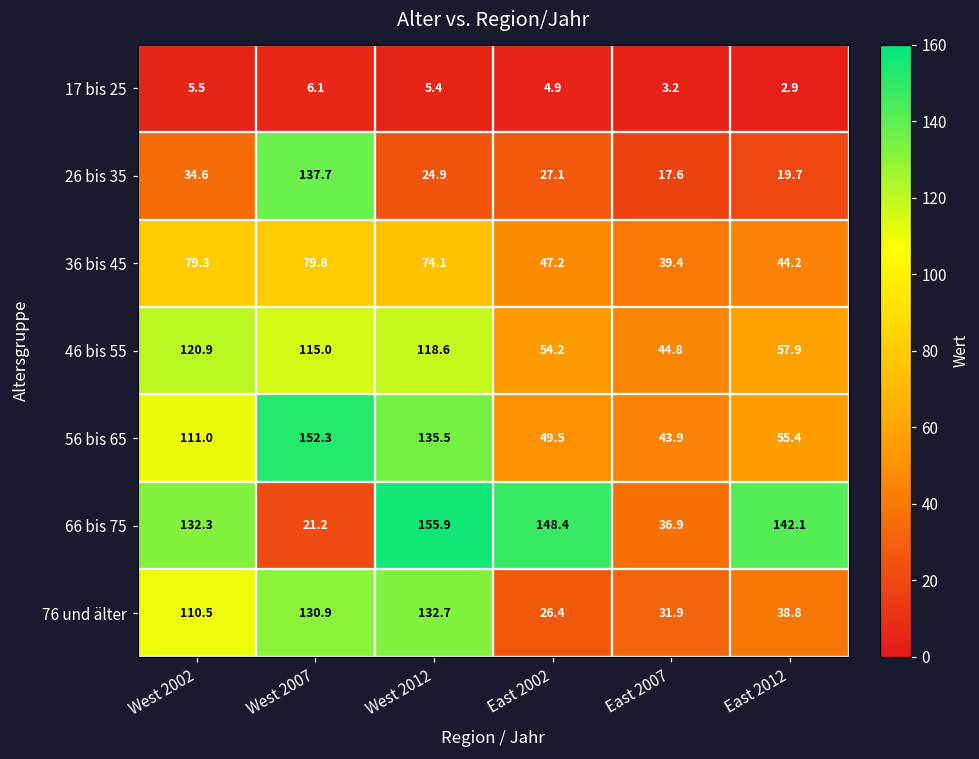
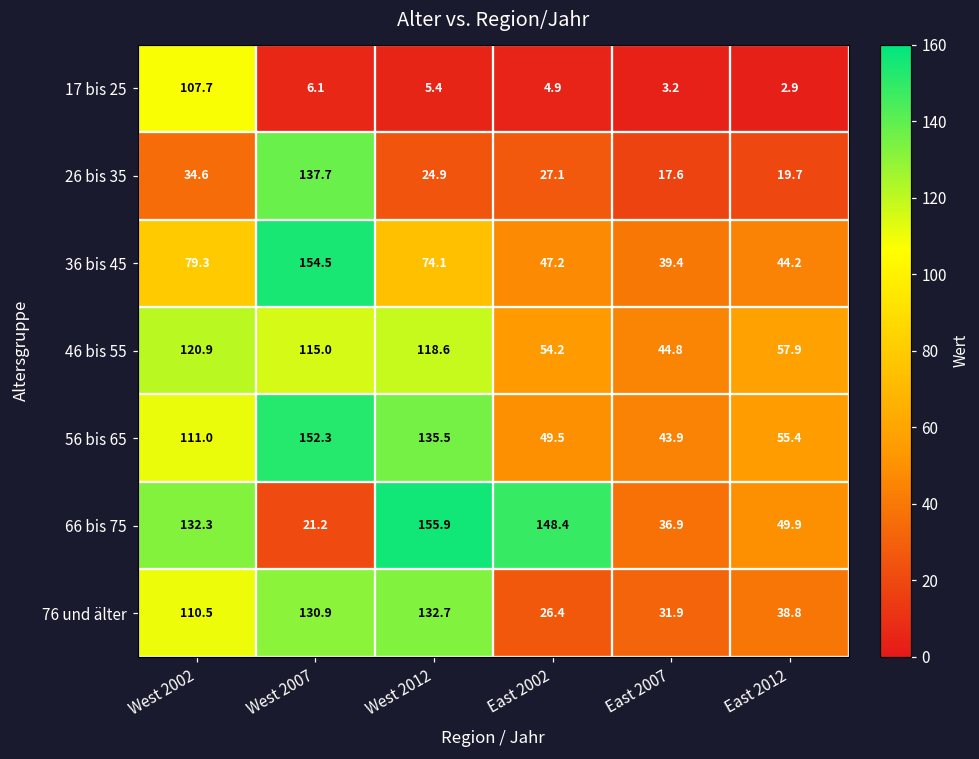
  {
    "17 bis 25": {
-     "West 2002": 5.5,
+     "West 2002": 107.7,
      "West 2007": 6.1,
      "West 2012": 5.4,
      "East 2002": 4.9,
      "East 2007": 3.2,
      "East 2012": 2.9
    },
    "26 bis 35": {
      "West 2002": 34.6,
      "West 2007": 137.7,
      "West 2012": 24.9,
      "East 2002": 27.1,
      "East 2007": 17.6,
      "East 2012": 19.7
    },
    "36 bis 45": {
      "West 2002": 79.3,
-     "West 2007": 79.8,
+     "West 2007": 154.5,
      "West 2012": 74.1,
      "East 2002": 47.2,
      "East 2007": 39.4,
      "East 2012": 44.2
    },
    "46 bis 55": {
      "West 2002": 120.9,
      "West 2007": 115.0,
      "West 2012": 118.6,
      "East 2002": 54.2,
      "East 2007": 44.8,
      "East 2012": 57.9
    },
    "56 bis 65": {
      "West 2002": 111.0,
      "West 2007": 152.3,
      "West 2012": 135.5,
      "East 2002": 49.5,
      "East 2007": 43.9,
      "East 2012": 55.4
    },
    "66 bis 75": {
      "West 2002": 132.3,
      "West 2007": 21.2,
      "West 2012": 155.9,
      "East 2002": 148.4,
      "East 2007": 36.9,
-     "East 2012": 142.1
+     "East 2012": 49.9
    },
    "76 und älter": {
      "West 2002": 110.5,
      "West 2007": 130.9,
      "West 2012": 132.7,
      "East 2002": 26.4,
      "East 2007": 31.9,
      "East 2012": 38.8
    }
  }
